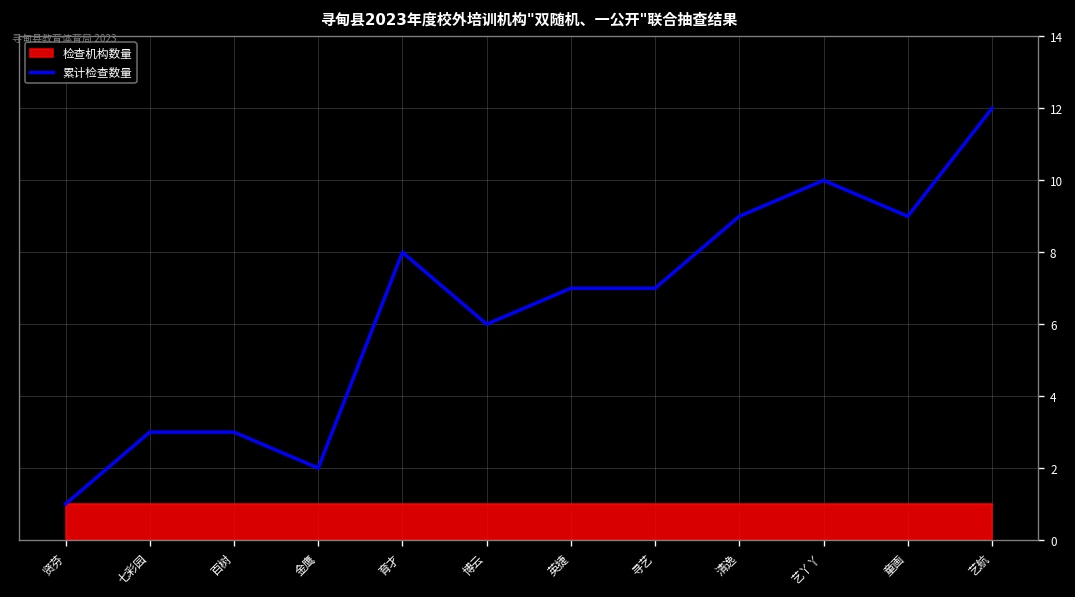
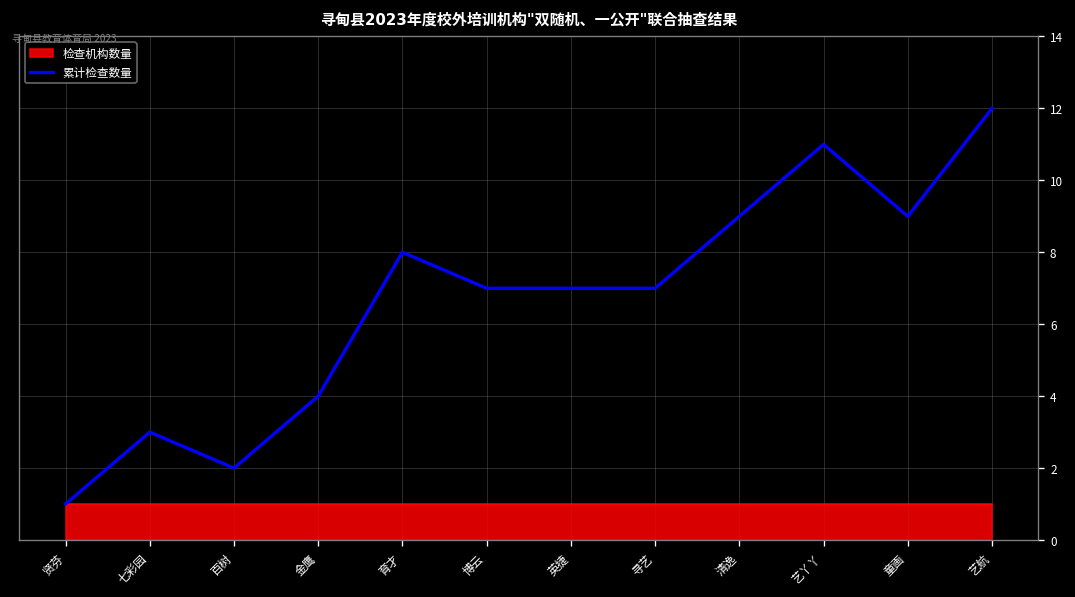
  {
    "检查机构数量": {
      "七彩园": 1,
      "百树": 1,
      "金鹰": 1,
      "育才": 1,
      "博云": 1,
      "英捷": 1,
      "寻艺": 1,
      "清逸": 1,
      "艺丫丫": 1,
      "童画": 1,
      "艺航": 1
    },
    "累计检查数量": {
      "七彩园": 3,
-     "百树": 3,
-     "金鹰": 2,
+     "百树": 2,
+     "金鹰": 4,
      "育才": 8,
-     "博云": 6,
+     "博云": 7,
      "英捷": 7,
      "寻艺": 7,
      "清逸": 9,
-     "艺丫丫": 10,
+     "艺丫丫": 11,
      "童画": 9,
      "艺航": 12
    }
  }
